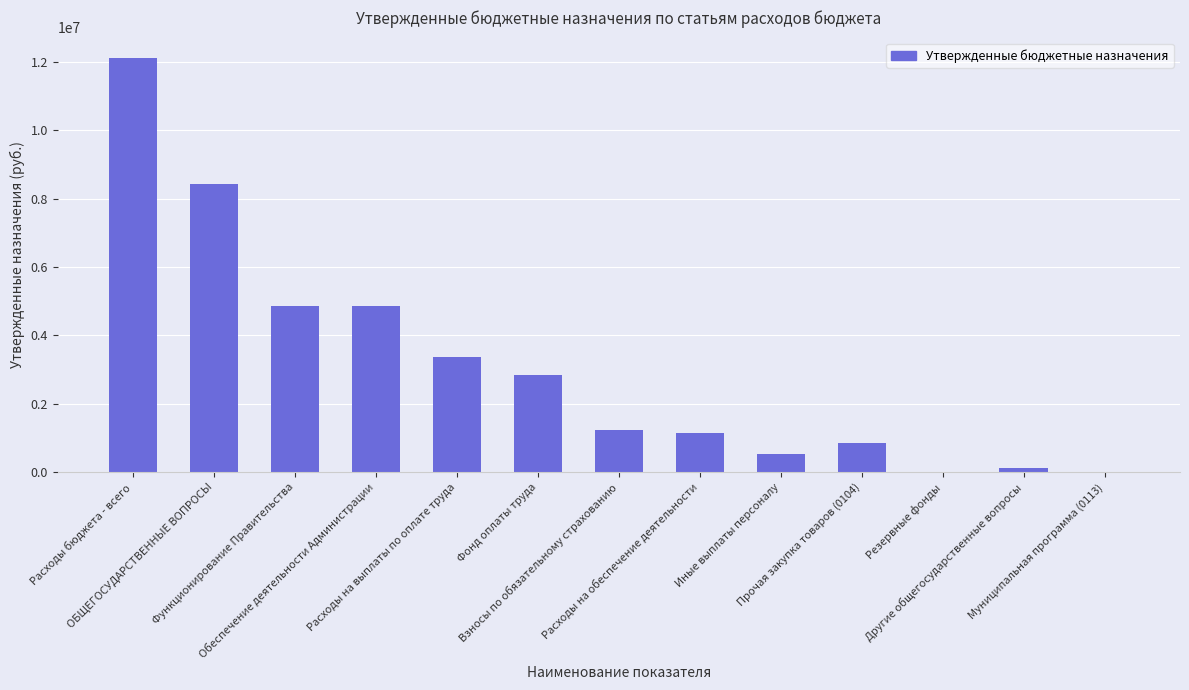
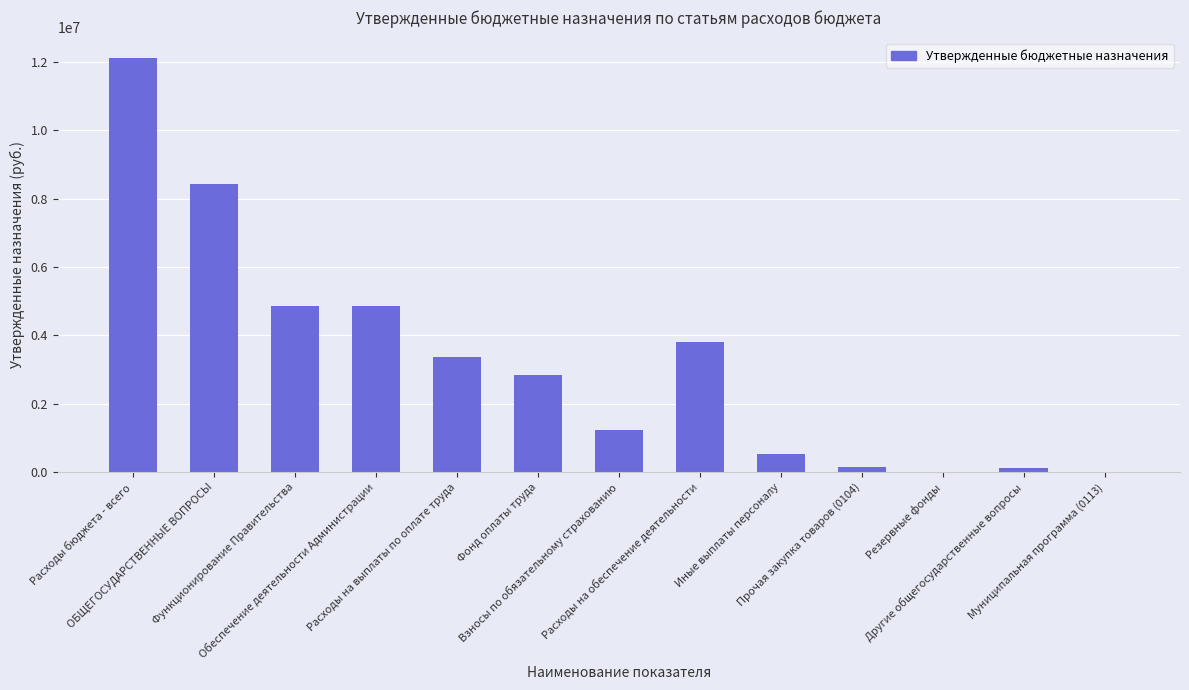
  {
    "Расходы бюджета - всего": 12100000,
    "ОБЩЕГОСУДАРСТВЕННЫЕ ВОПРОСЫ": 8400000,
    "Функционирование Правительства": 4800000,
    "Обеспечение деятельности Администрации": 4800000,
    "Расходы на выплаты по оплате труда": 3400000,
    "Фонд оплаты труда": 2800000,
    "Взносы по обязательному страхованию": 1200000,
-   "Расходы на обеспечение деятельности": 1100000,
+   "Расходы на обеспечение деятельности": 3800000,
    "Иные выплаты персоналу": 500000,
-   "Прочая закупка товаров (0104)": 900000,
+   "Прочая закупка товаров (0104)": 200000,
    "Другие общегосударственные вопросы": 100000
  }
